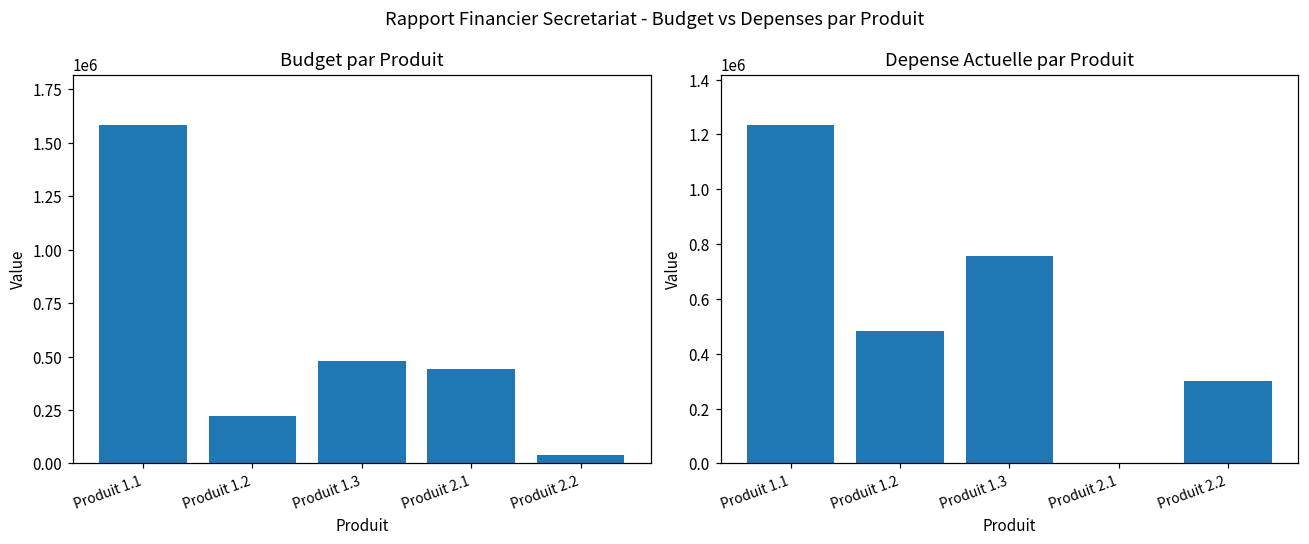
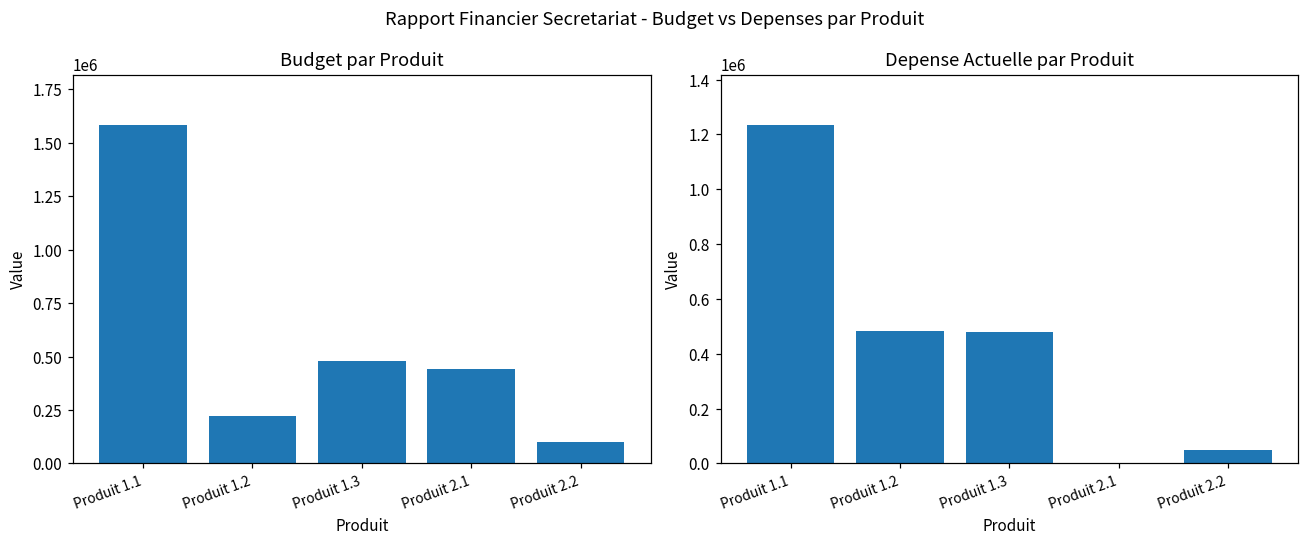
  {
    "Budget par Produit": {
      "Produit 1.1": 1580000,
      "Produit 1.2": 220000,
      "Produit 1.3": 480000,
      "Produit 2.1": 440000,
-     "Produit 2.2": 40000
+     "Produit 2.2": 100000
    },
    "Depense Actuelle par Produit": {
      "Produit 1.1": 1230000,
      "Produit 1.2": 480000,
-     "Produit 1.3": 760000,
+     "Produit 1.3": 480000,
      "Produit 2.1": 0,
-     "Produit 2.2": 300000
+     "Produit 2.2": 50000
    }
  }
